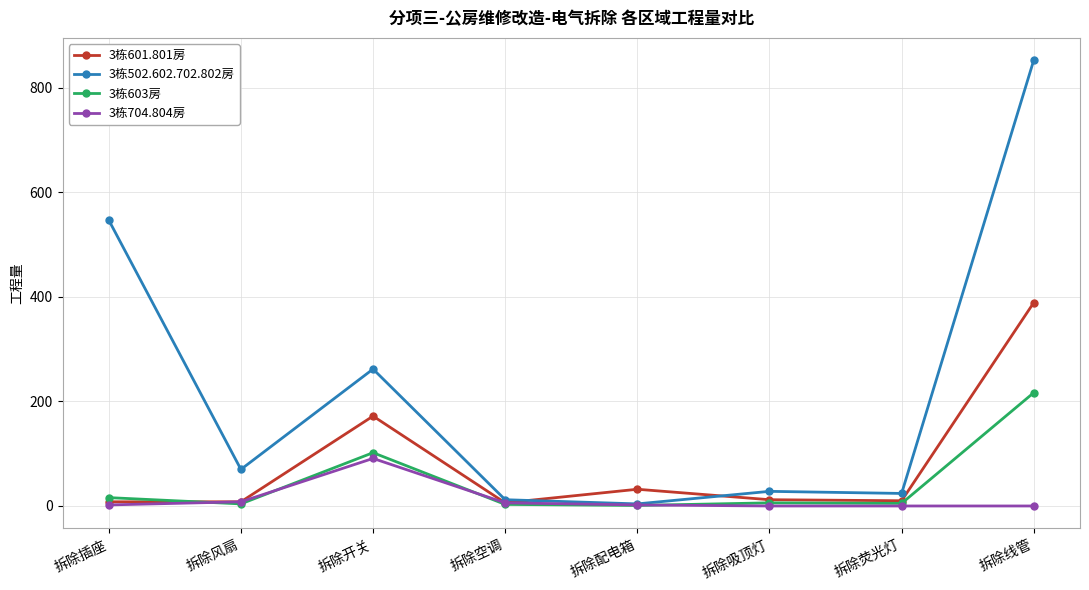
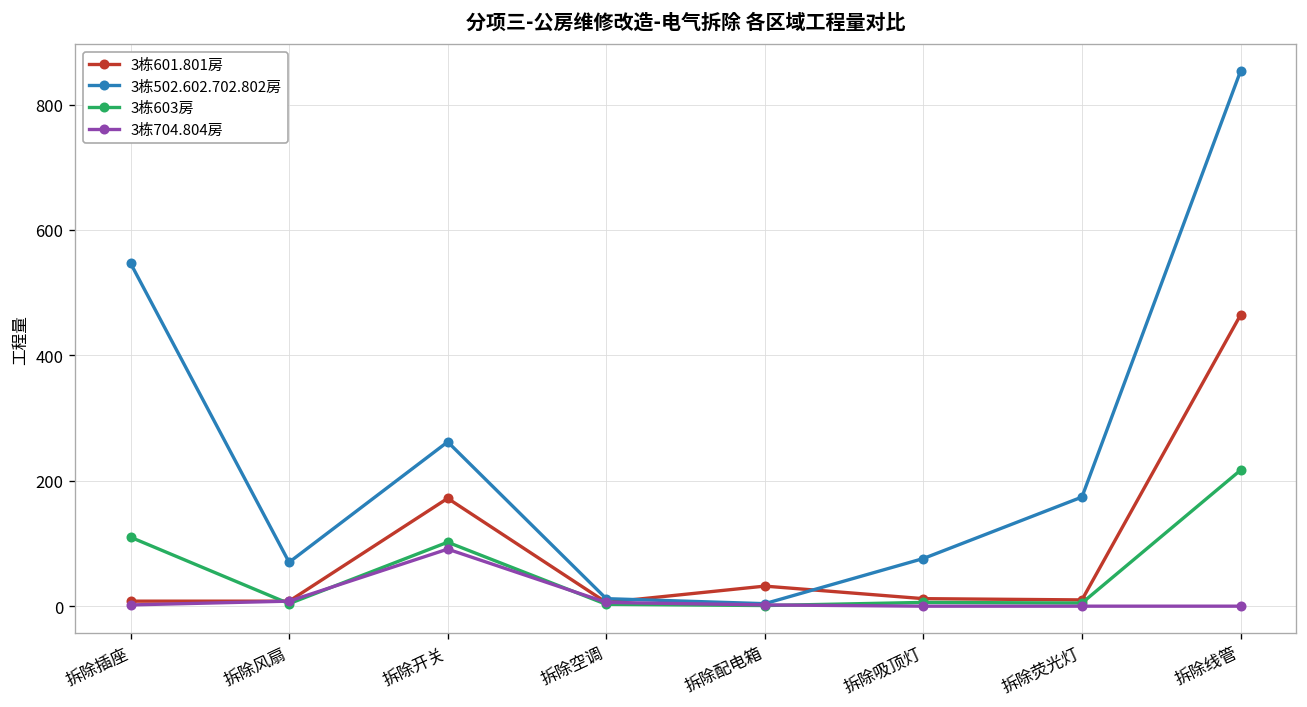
  {
    "3栋601.801房": {
      "拆除插座": 10,
      "拆除开关": 170,
      "拆除配电箱": 30,
      "拆除吸顶灯": 10,
      "拆除荧光灯": 10,
-     "拆除线管": 390
+     "拆除线管": 460
    },
    "3栋502.602.702.802房": {
      "拆除插座": 550,
      "拆除风扇": 70,
      "拆除开关": 260,
      "拆除空调": 10,
-     "拆除吸顶灯": 30,
-     "拆除荧光灯": 20,
+     "拆除吸顶灯": 80,
+     "拆除荧光灯": 170,
      "拆除线管": 850
    },
    "3栋603房": {
-     "拆除插座": 20,
+     "拆除插座": 110,
      "拆除开关": 100,
      "拆除吸顶灯": 10,
      "拆除荧光灯": 10,
      "拆除线管": 220
    },
    "3栋704.804房": {
      "拆除插座": 0,
      "拆除开关": 90,
      "拆除吸顶灯": 0,
      "拆除荧光灯": 0,
      "拆除线管": 0
    }
  }
